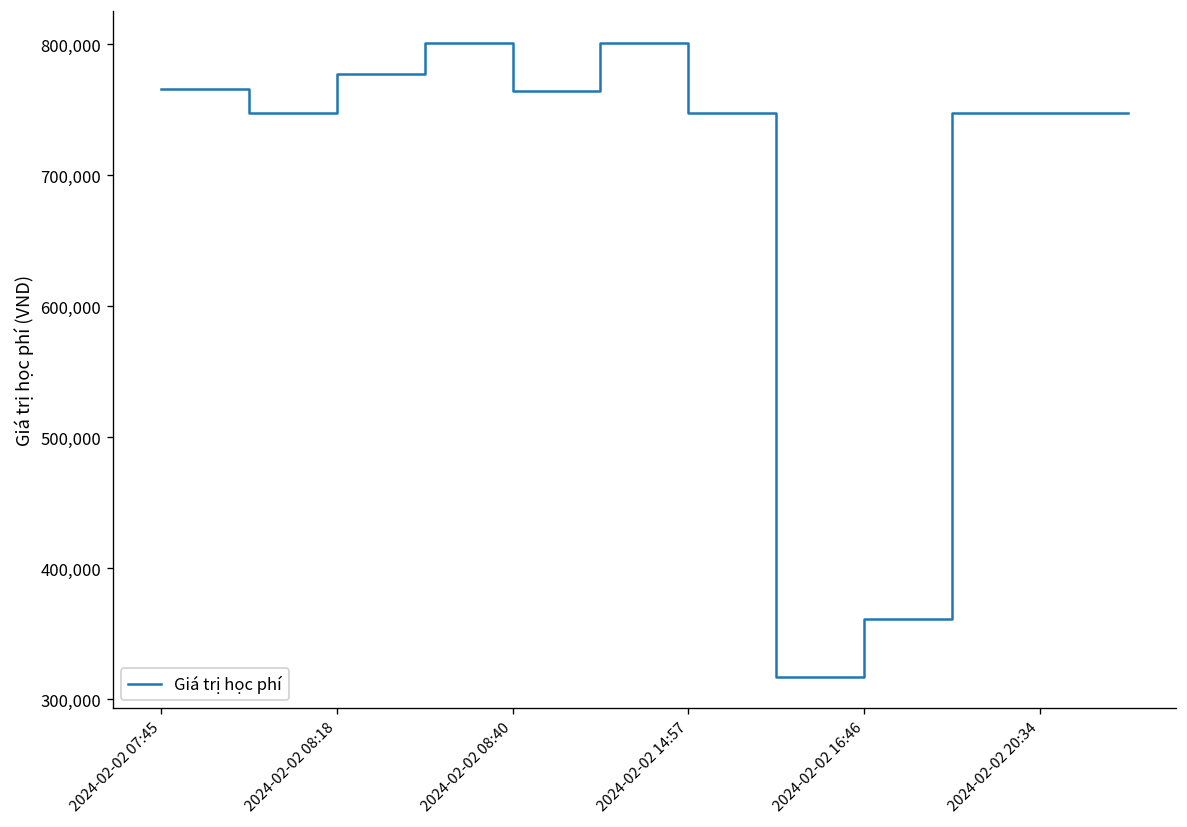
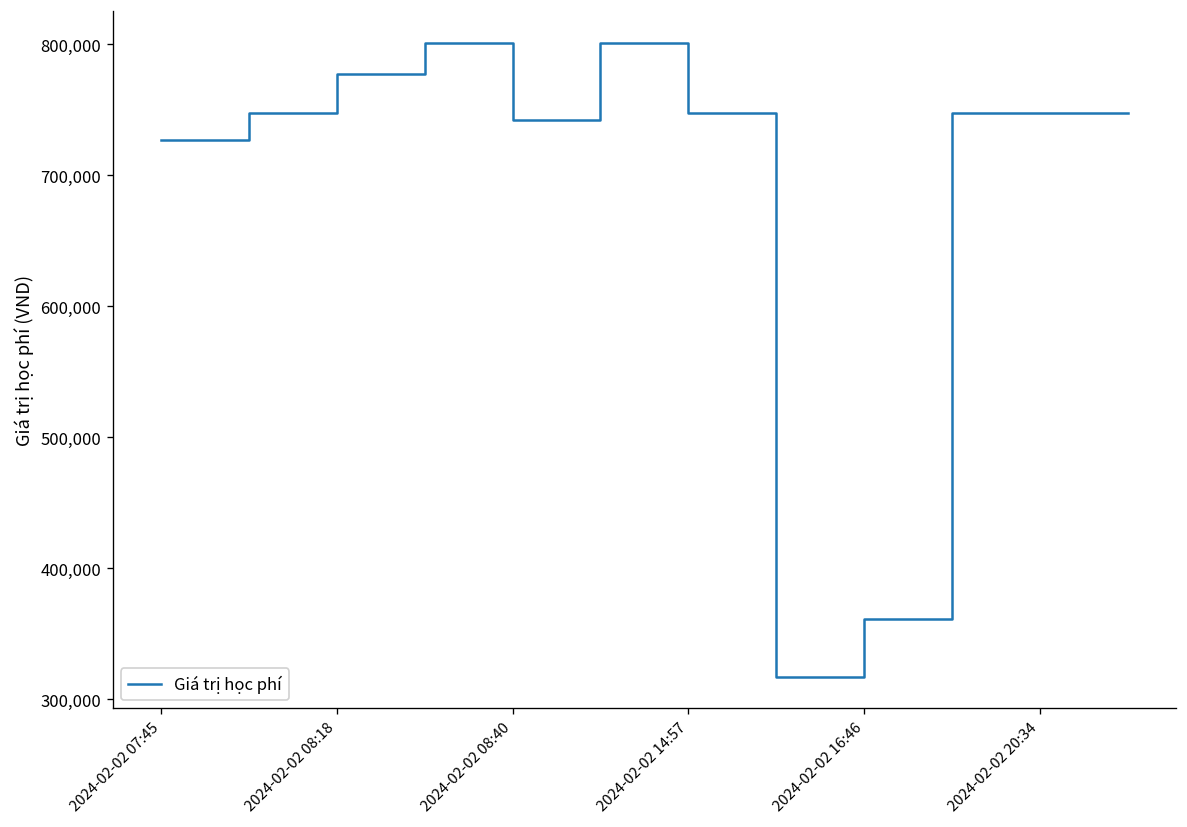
  {
-   "2024-02-02 07:45": "766,000",
-   "2024-02-02 08:40": "764,000",
+   "2024-02-02 07:45": "727,000",
+   "2024-02-02 08:40": "742,000",
    "2024-02-02 14:57": "747,000",
    "2024-02-02 16:46": "361,000",
    "2024-02-02 20:34": "747,000"
  }
